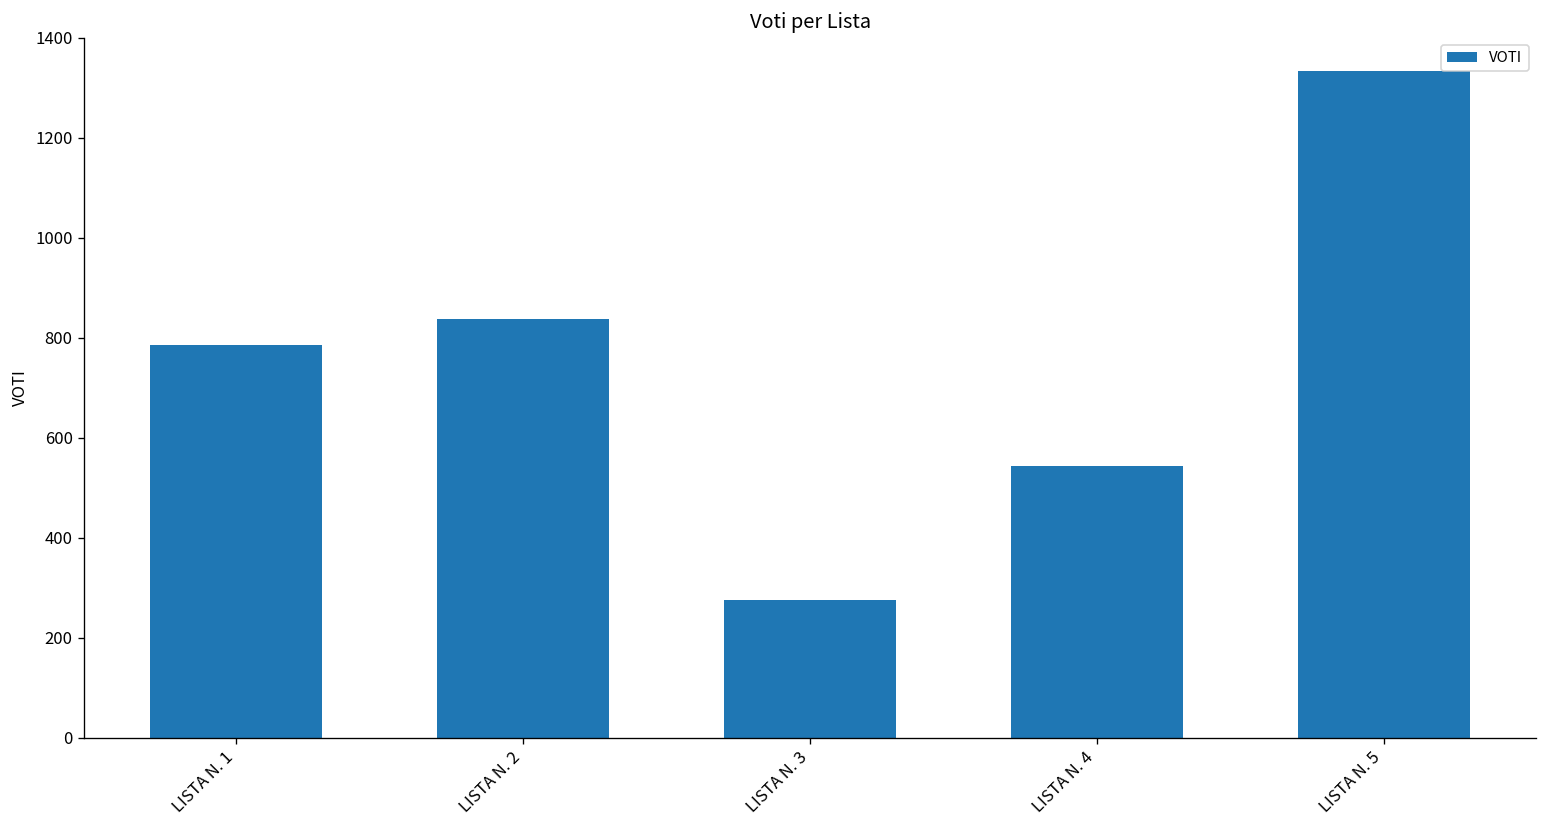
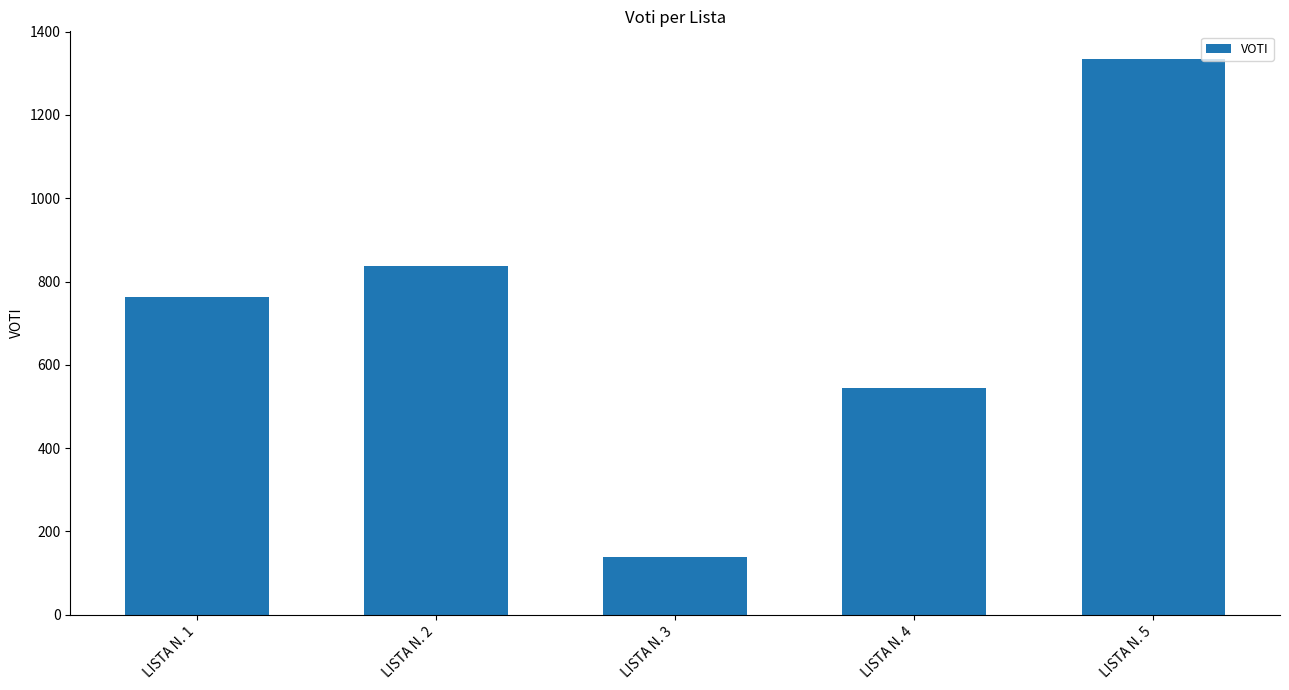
  {
-   "LISTA N. 1": 790,
+   "LISTA N. 1": 760,
    "LISTA N. 2": 840,
-   "LISTA N. 3": 280,
+   "LISTA N. 3": 140,
    "LISTA N. 4": 540,
    "LISTA N. 5": 1330
  }
